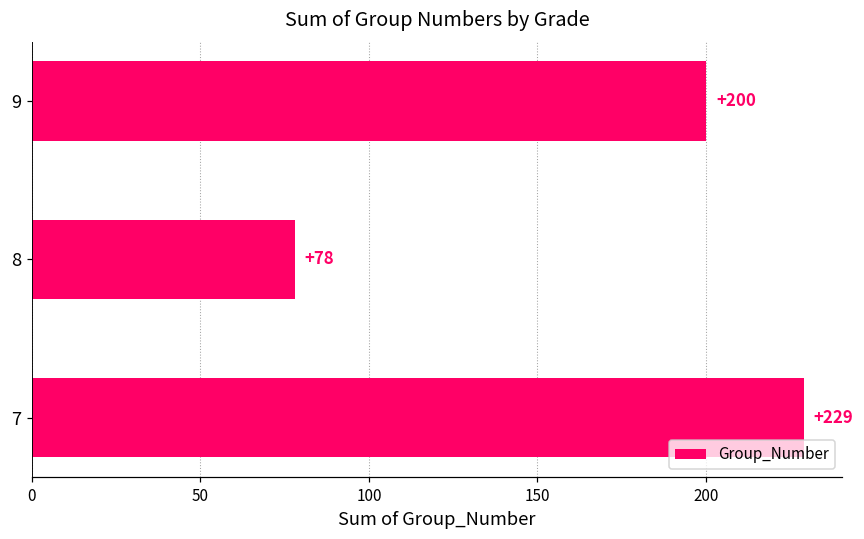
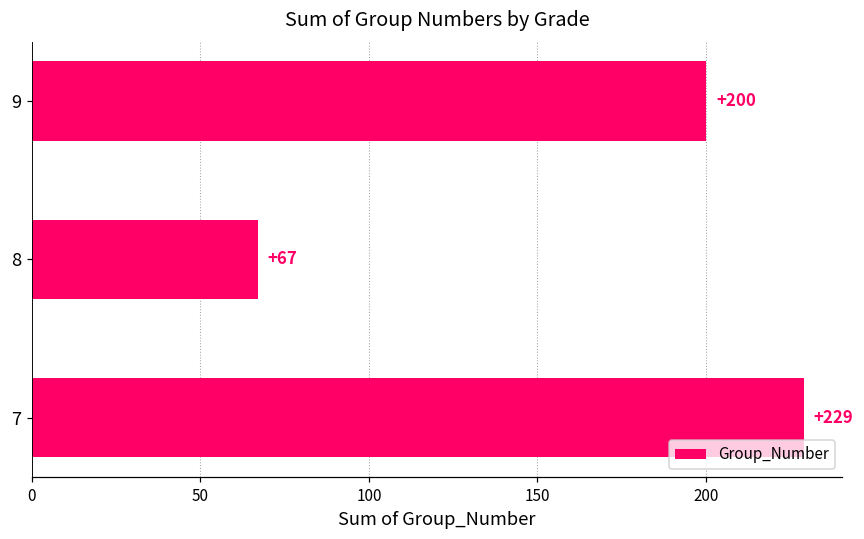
  {
    "9": "+200",
-   "8": "+78",
+   "8": "+67",
    "7": "+229"
  }
